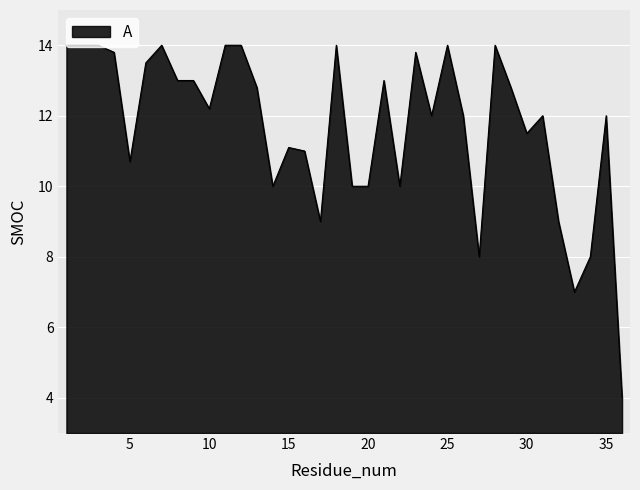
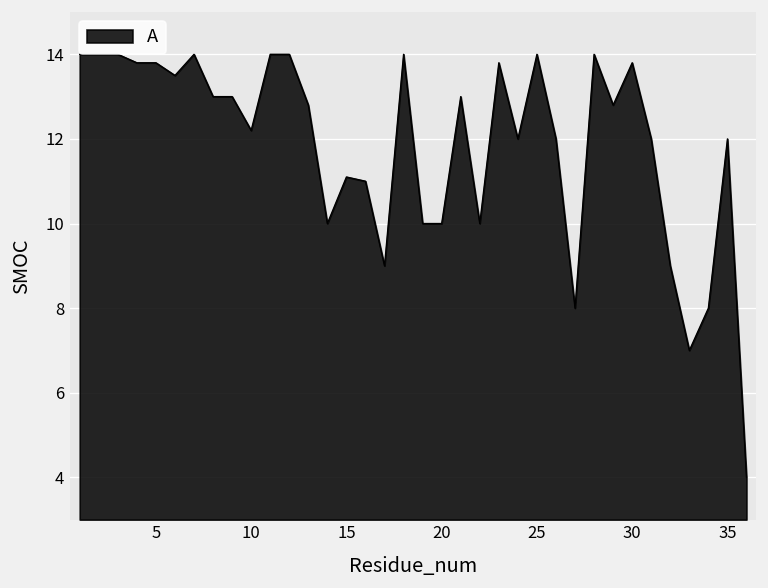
  {
-   "5": 10.7,
+   "5": 13.8,
    "10": 12.2,
    "15": 11.1,
    "20": 10.0,
    "25": 14.0,
-   "30": 11.5,
+   "30": 13.8,
    "35": 12.0
  }
